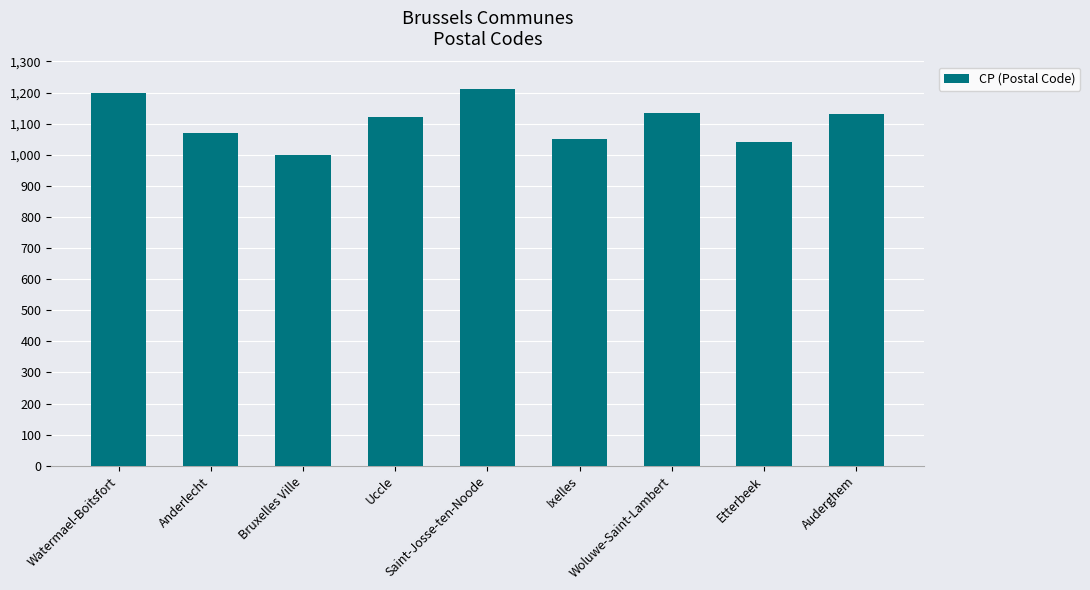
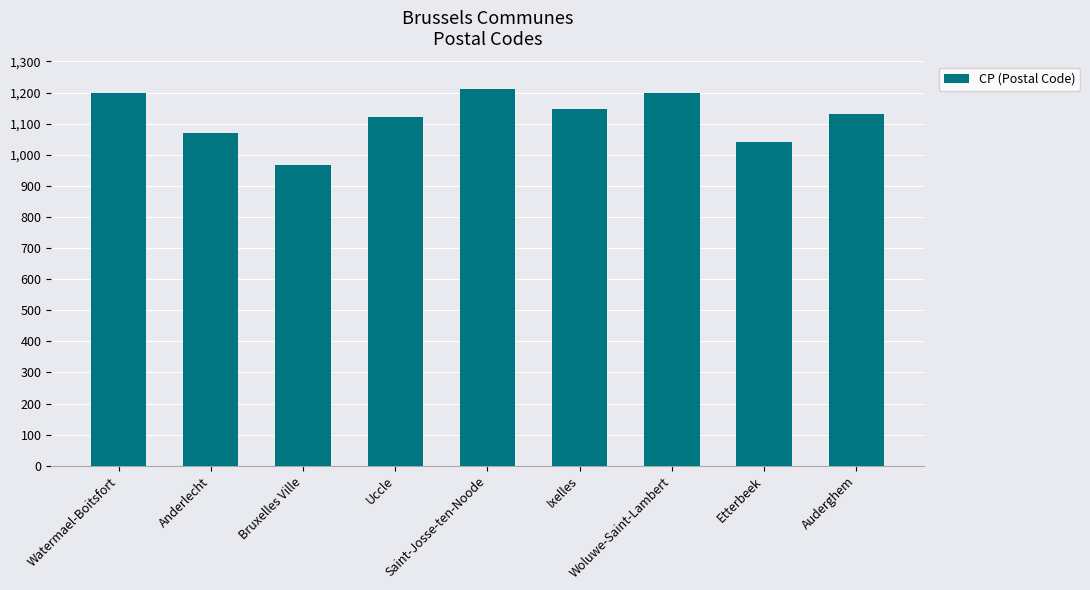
  {
    "Watermael-Boitsfort": "1,200",
    "Anderlecht": "1,070",
-   "Bruxelles Ville": "1,000",
+   "Bruxelles Ville": "970",
    "Uccle": "1,120",
    "Saint-Josse-ten-Noode": "1,210",
-   "Ixelles": "1,050",
-   "Woluwe-Saint-Lambert": "1,130",
+   "Ixelles": "1,150",
+   "Woluwe-Saint-Lambert": "1,200",
    "Etterbeek": "1,040",
    "Auderghem": "1,130"
  }
